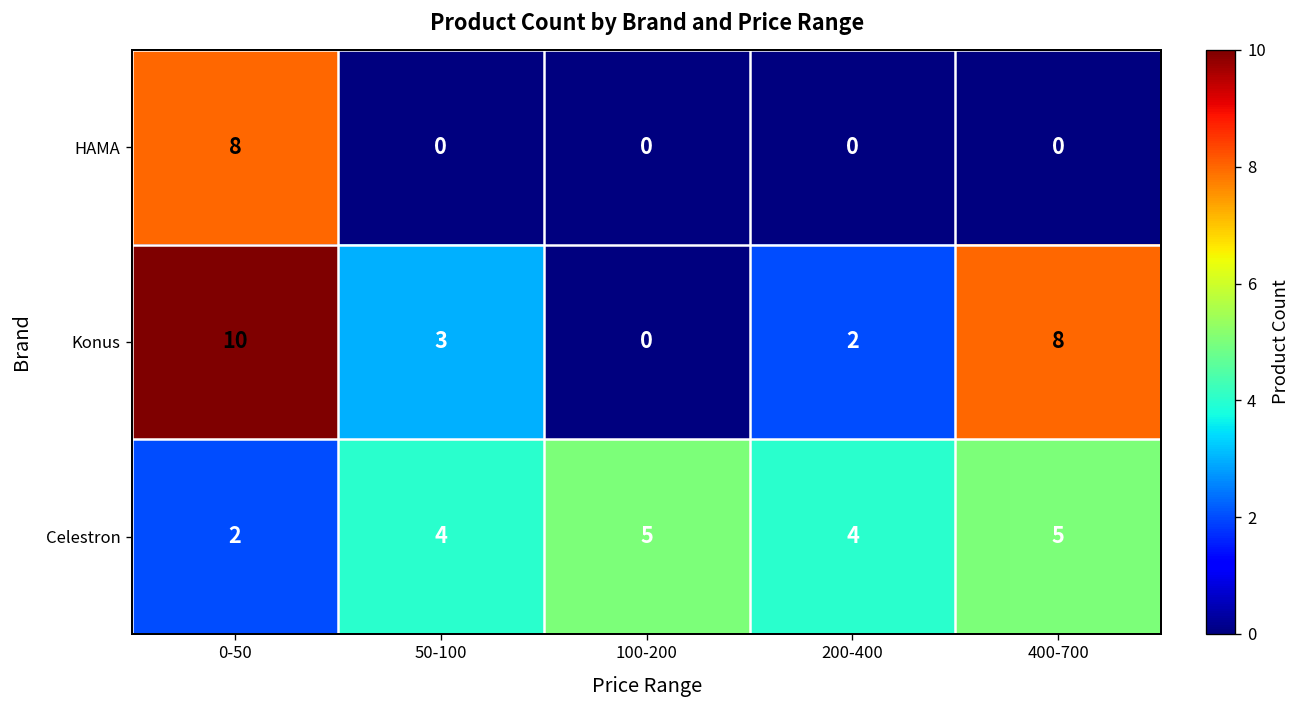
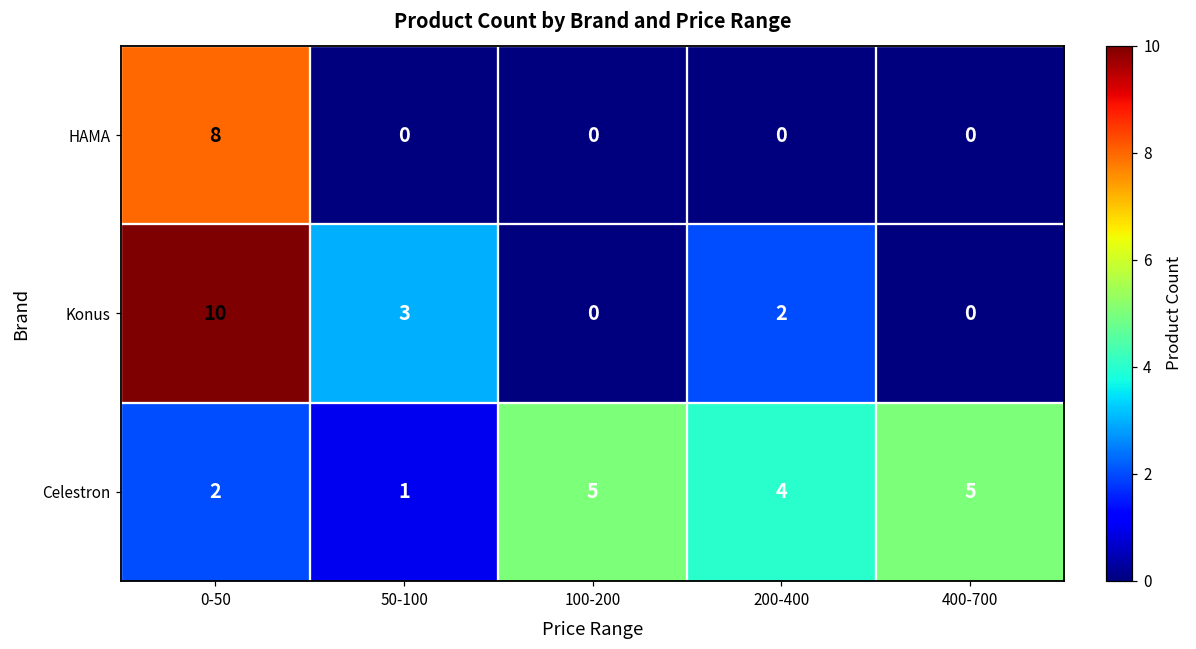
  {
    "HAMA": {
      "0-50": 8,
      "50-100": 0,
      "100-200": 0,
      "200-400": 0,
      "400-700": 0
    },
    "Konus": {
      "0-50": 10,
      "50-100": 3,
      "100-200": 0,
      "200-400": 2,
-     "400-700": 8
+     "400-700": 0
    },
    "Celestron": {
      "0-50": 2,
-     "50-100": 4,
+     "50-100": 1,
      "100-200": 5,
      "200-400": 4,
      "400-700": 5
    }
  }
